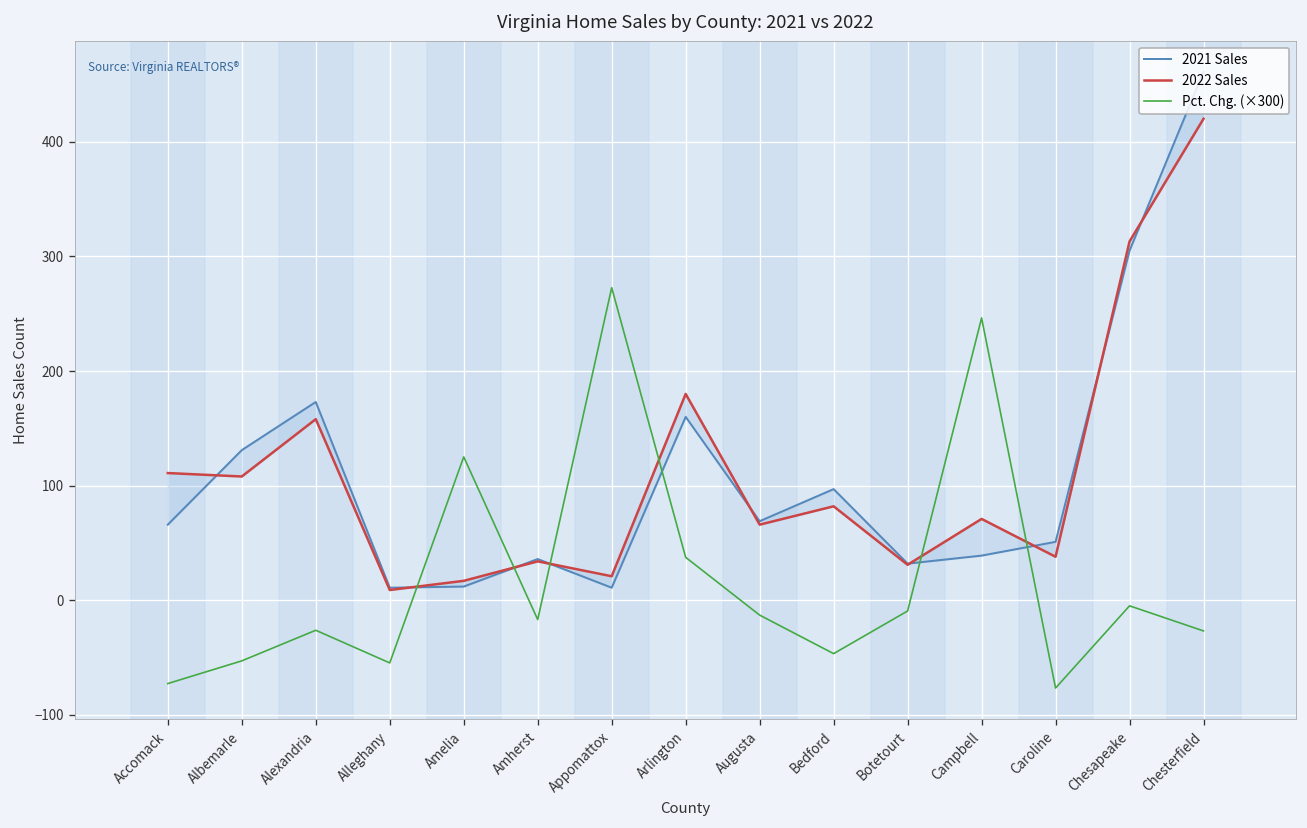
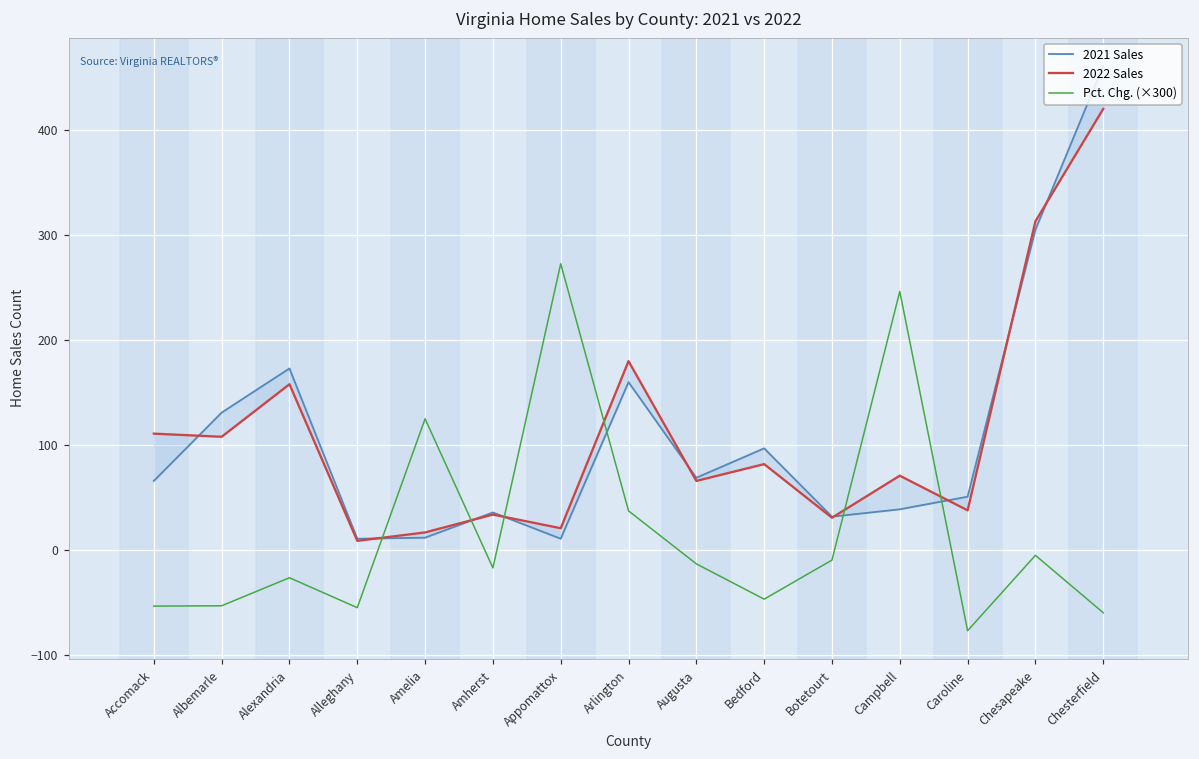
  {
    "2021 Sales": {
      "Accomack": 70,
      "Amelia": 10,
      "Appomattox": 10,
      "Arlington": 160,
      "Campbell": 40,
      "Chesapeake": 310
    },
    "2022 Sales": {
      "Albemarle": 110,
      "Alexandria": 160,
      "Augusta": 70,
      "Bedford": 80,
      "Caroline": 40,
      "Chesterfield": 420
    },
    "Pct. Chg. (×300)": {
-     "Accomack": -70,
+     "Accomack": -50,
      "Albemarle": -50,
      "Alexandria": -30,
      "Alleghany": -50,
      "Amelia": 130,
      "Amherst": -20,
      "Appomattox": 270,
      "Arlington": 40,
      "Augusta": -10,
      "Bedford": -50,
      "Botetourt": -10,
      "Campbell": 250,
      "Caroline": -80,
      "Chesapeake": 0,
-     "Chesterfield": -30
+     "Chesterfield": -60
    }
  }
